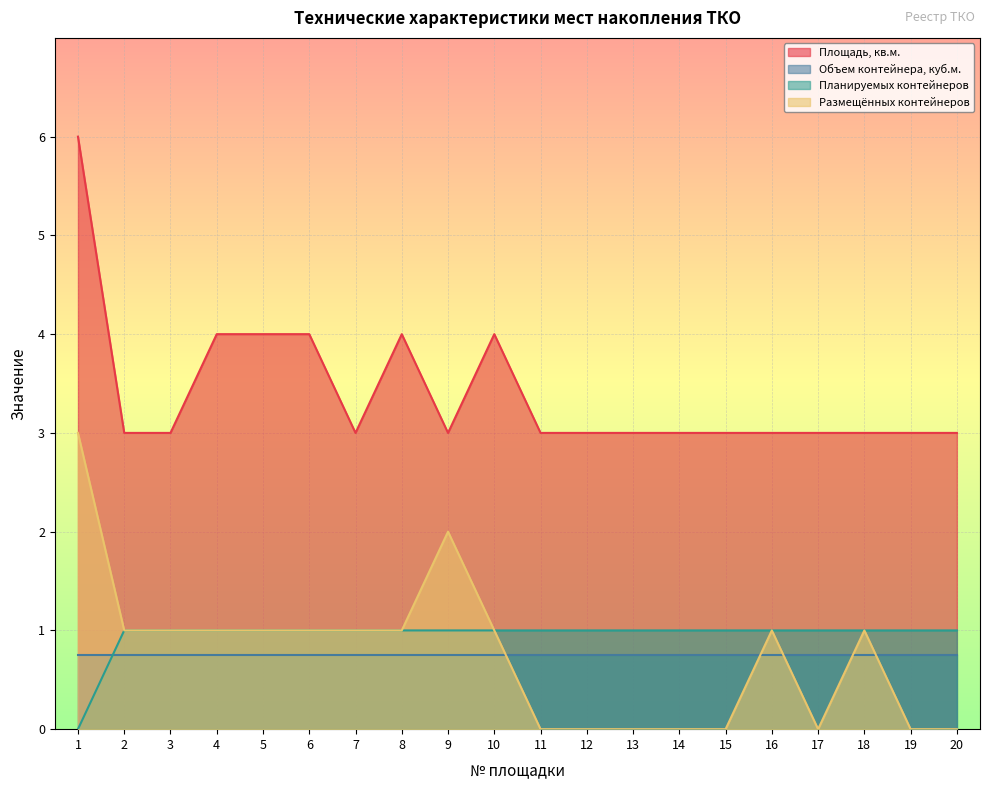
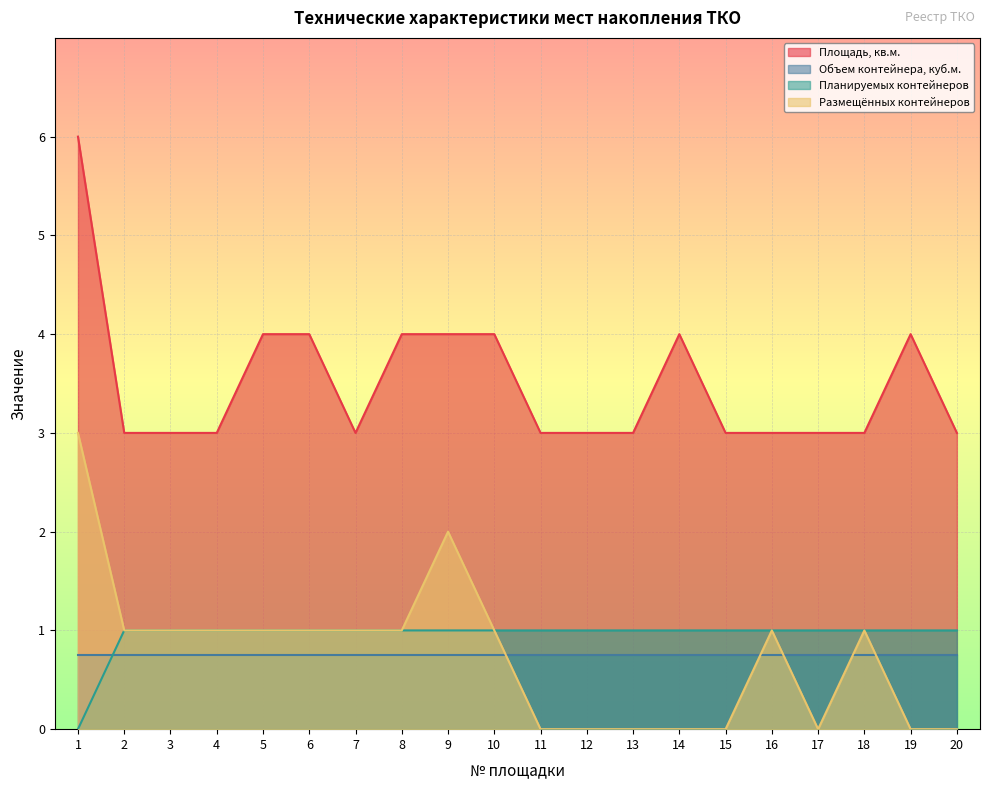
  {
    "Площадь, кв.м.": {
      "1": 6,
      "2": 3,
      "3": 3,
-     "4": 4,
+     "4": 3,
      "5": 4,
      "6": 4,
      "7": 3,
      "8": 4,
-     "9": 3,
+     "9": 4,
      "10": 4,
      "11": 3,
      "12": 3,
      "13": 3,
-     "14": 3,
+     "14": 4,
      "15": 3,
      "16": 3,
      "17": 3,
      "18": 3,
-     "19": 3,
+     "19": 4,
      "20": 3
    },
    "Размещённых контейнеров": {
      "1": 3,
      "9": 2,
      "11": 0,
      "12": 0,
      "13": 0,
      "14": 0,
      "15": 0,
      "17": 0,
      "19": 0,
      "20": 0
    }
  }
